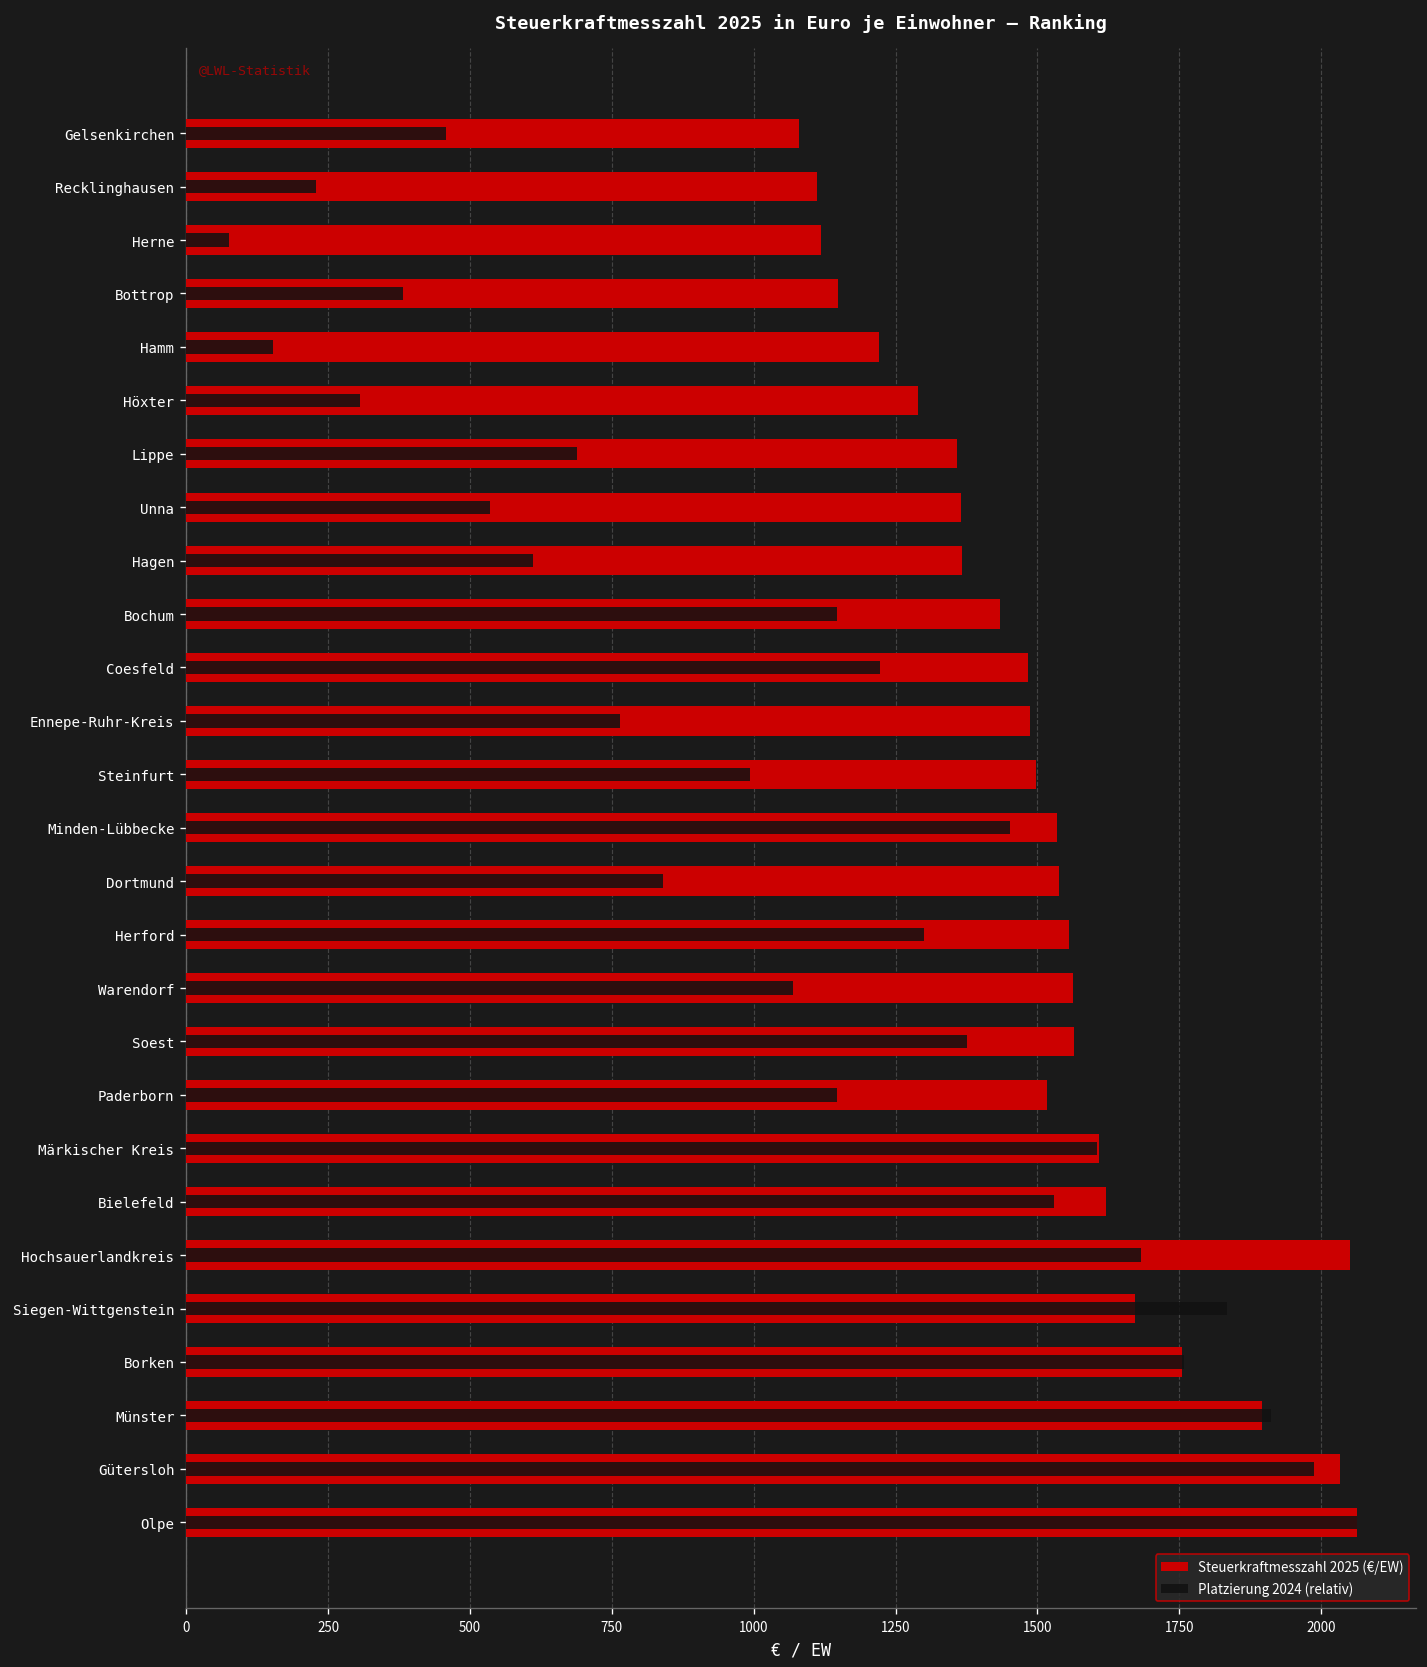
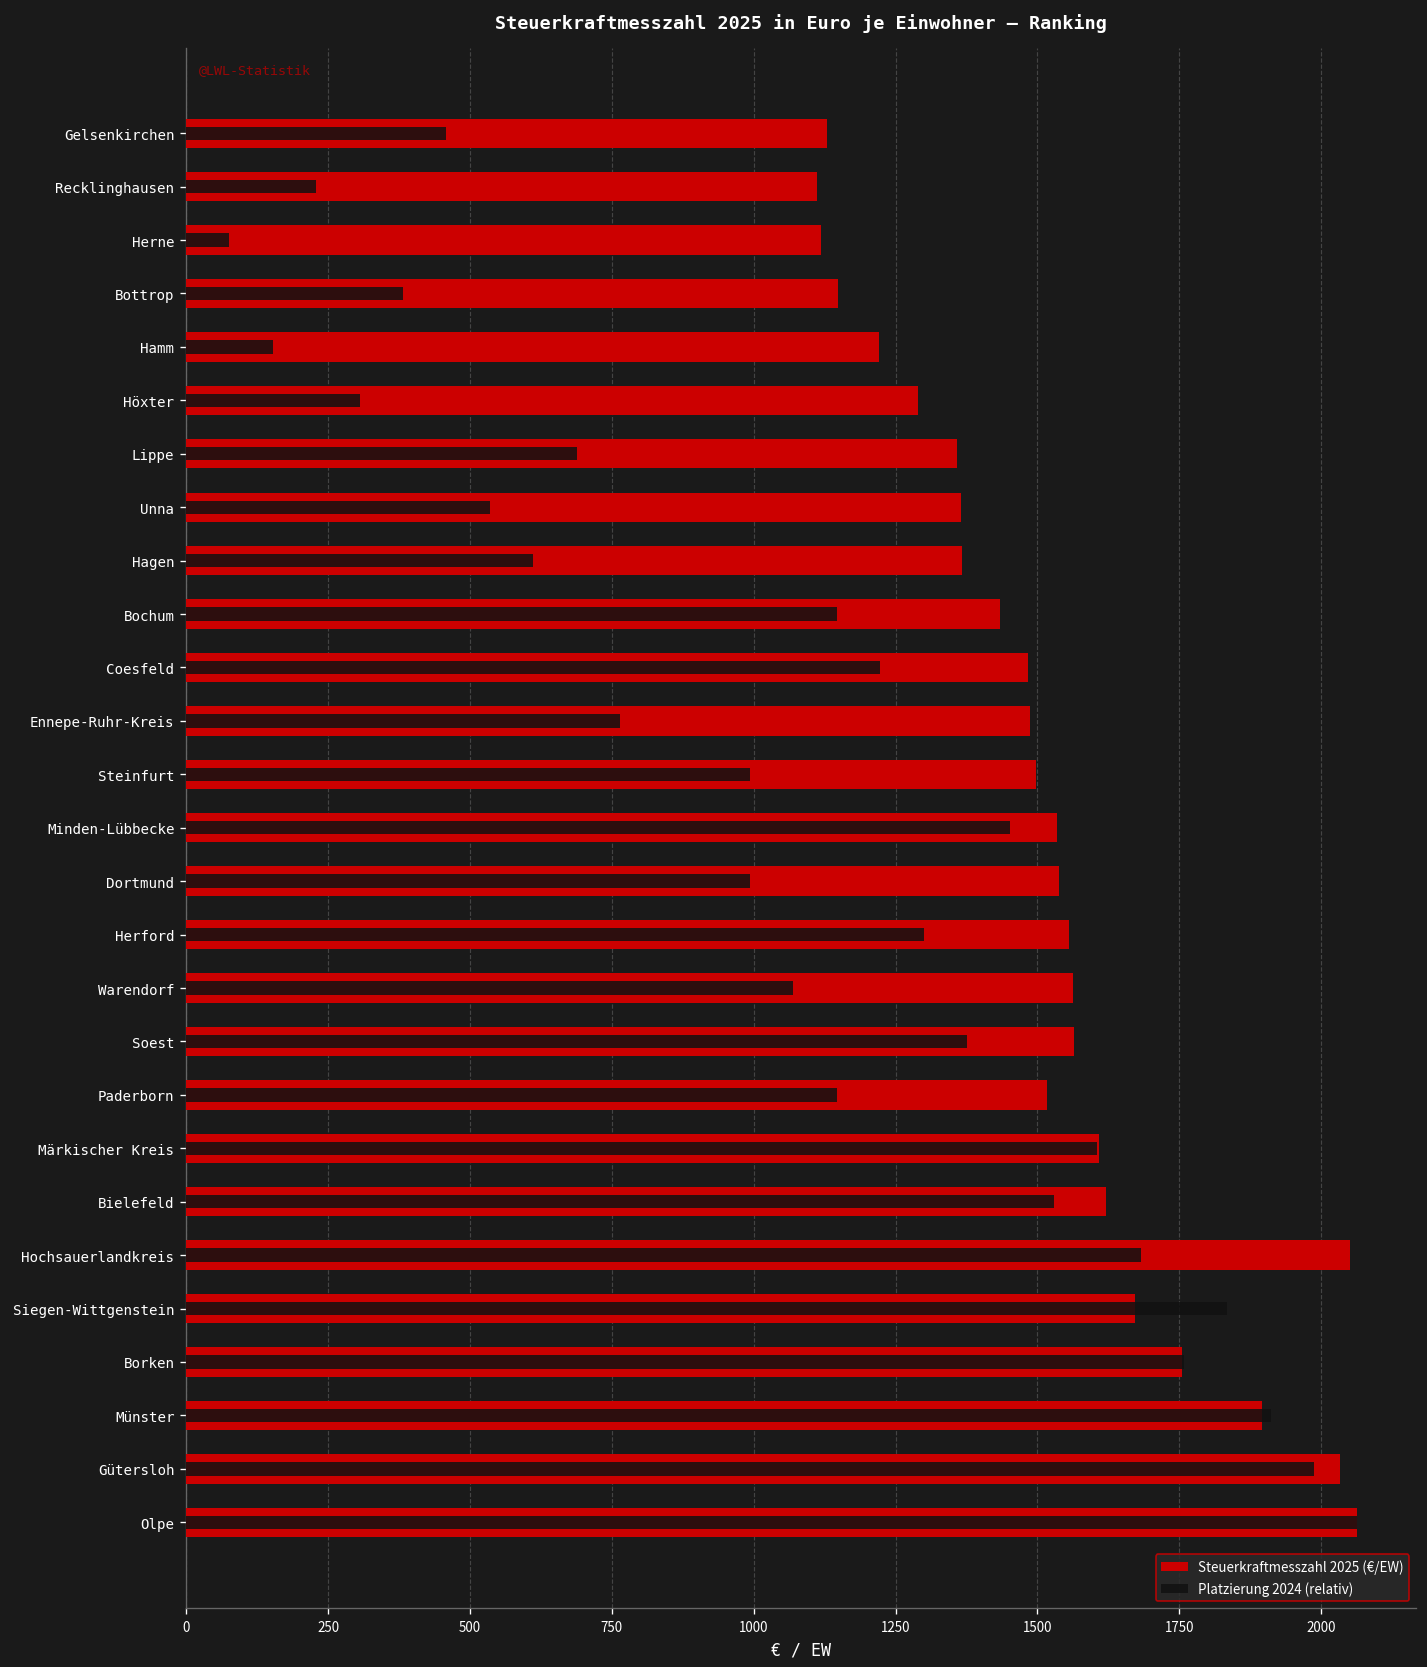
  {
    "Steuerkraftmesszahl 2025 (€/EW)": {
-     "Gelsenkirchen": 1080,
+     "Gelsenkirchen": 1130,
      "Recklinghausen": 1110,
      "Herne": 1120,
      "Bottrop": 1150,
      "Hamm": 1220,
      "Höxter": 1290,
      "Lippe": 1360,
      "Unna": 1370,
      "Hagen": 1370,
      "Bochum": 1430,
      "Coesfeld": 1480,
      "Ennepe-Ruhr-Kreis": 1490,
      "Steinfurt": 1500,
      "Minden-Lübbecke": 1540,
      "Dortmund": 1540,
      "Herford": 1560,
      "Warendorf": 1560,
      "Soest": 1560,
      "Paderborn": 1520,
      "Märkischer Kreis": 1610,
      "Bielefeld": 1620,
      "Hochsauerlandkreis": 2050,
      "Borken": 1750,
      "Gütersloh": 2030,
      "Olpe": 2060
    },
    "Platzierung 2024 (relativ)": {
-     "Dortmund": 840,
+     "Dortmund": 990,
      "Märkischer Kreis": 1610,
      "Siegen-Wittgenstein": 1830,
      "Borken": 1760,
      "Münster": 1910,
      "Olpe": 2060
    }
  }
